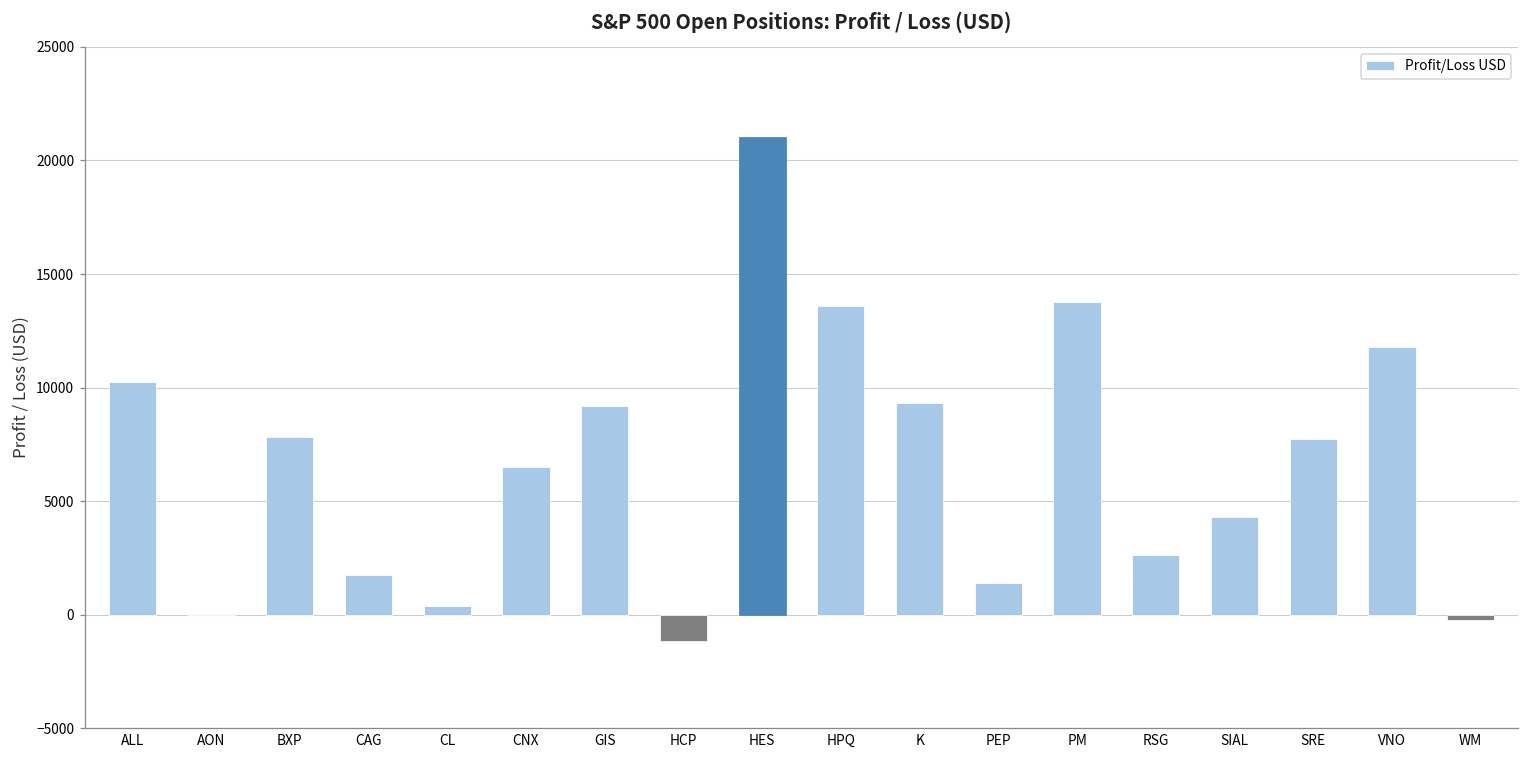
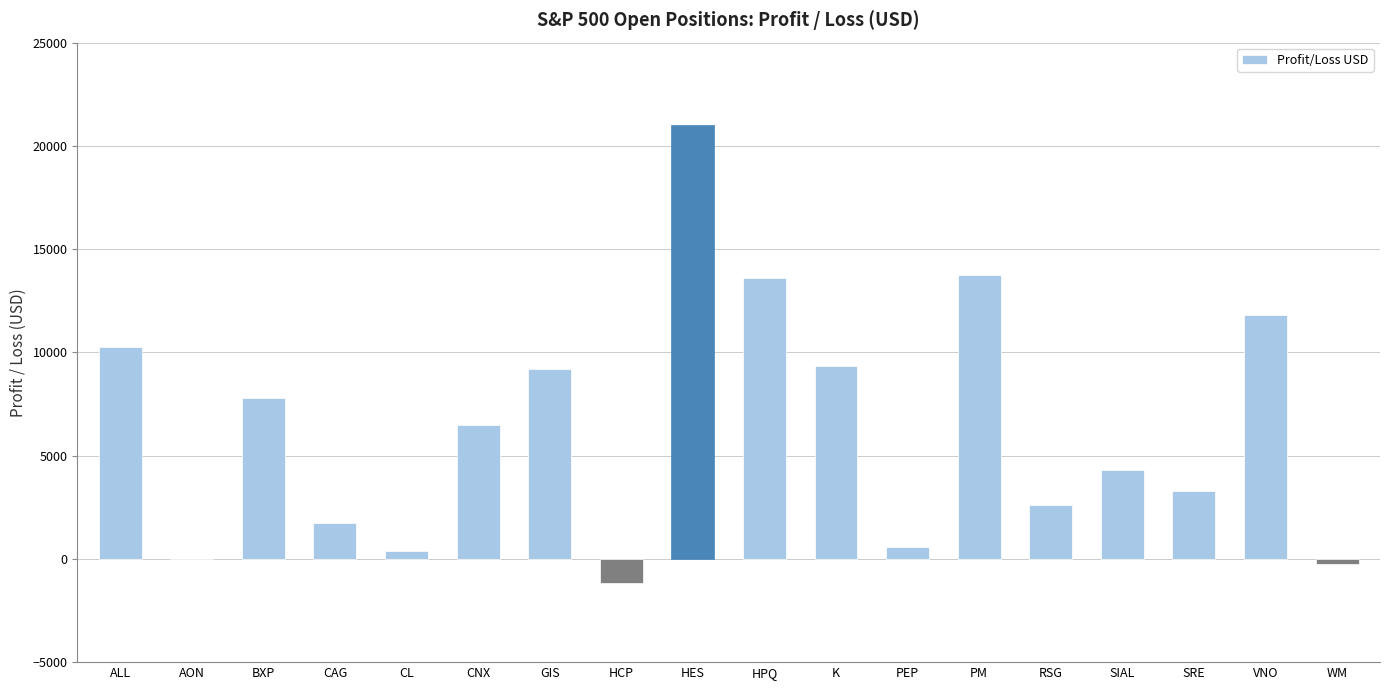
  {
    "ALL": 10300,
    "AON": 0,
    "BXP": 7800,
    "CAG": 1700,
    "CL": 400,
    "CNX": 6500,
    "GIS": 9200,
    "HCP": -1200,
    "HES": 21000,
    "HPQ": 13600,
    "K": 9300,
-   "PEP": 1400,
+   "PEP": 600,
    "PM": 13800,
    "RSG": 2600,
    "SIAL": 4300,
-   "SRE": 7700,
+   "SRE": 3300,
    "VNO": 11800,
    "WM": -200
  }
